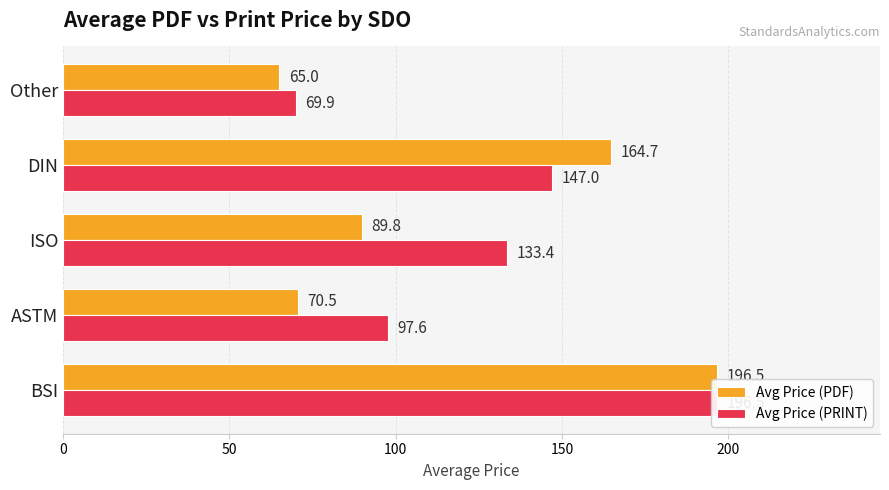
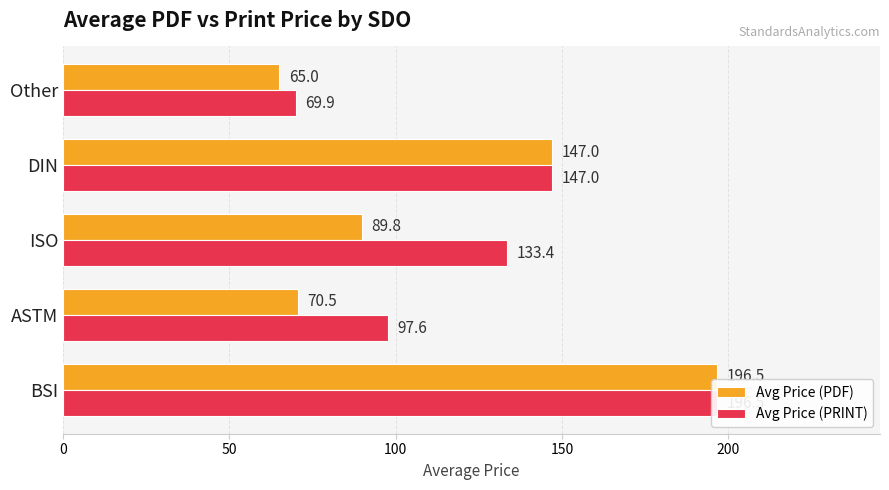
  {
    "Avg Price (PDF)": {
      "Other": 65.0,
-     "DIN": 164.7,
+     "DIN": 147.0,
      "ISO": 89.8,
      "ASTM": 70.5
    },
    "Avg Price (PRINT)": {
      "Other": 69.9,
      "DIN": 147.0,
      "ISO": 133.4,
      "ASTM": 97.6
    }
  }
